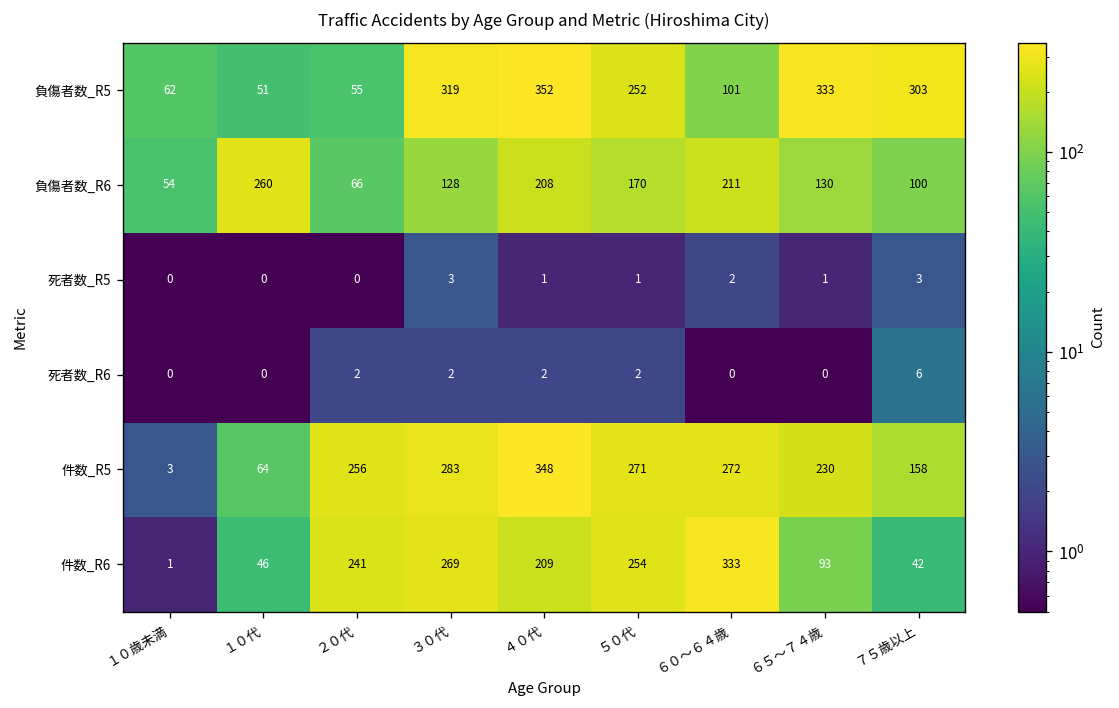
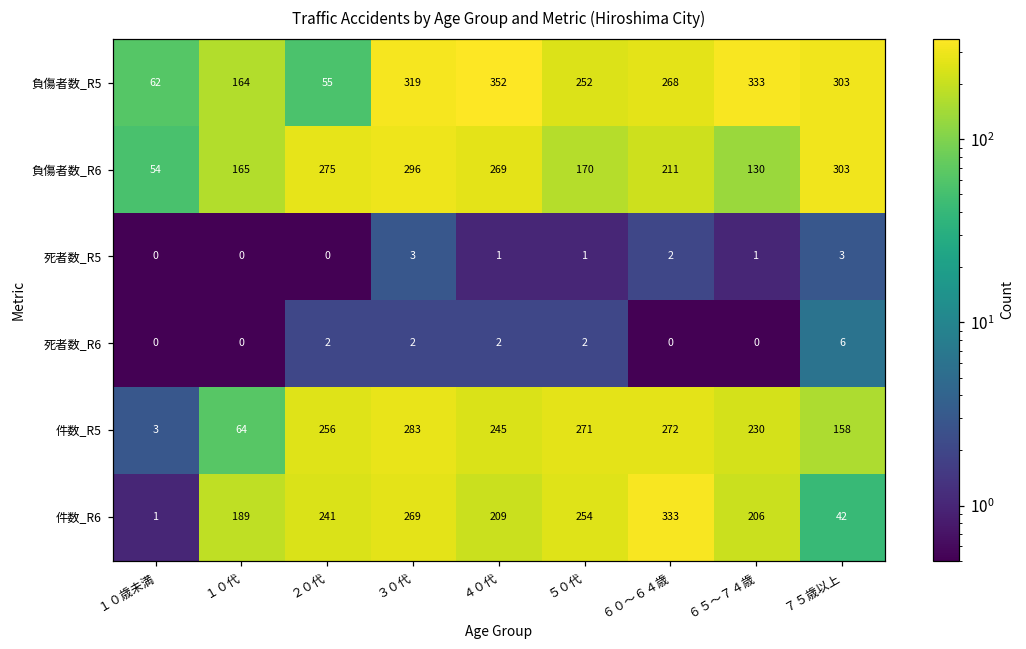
  {
    "負傷者数_R5": {
      "１０歳未満": 62,
-     "１０代": 51,
+     "１０代": 164,
      "２０代": 55,
      "３０代": 319,
      "４０代": 352,
      "５０代": 252,
-     "６０～６４歳": 101,
+     "６０～６４歳": 268,
      "６５～７４歳": 333,
      "７５歳以上": 303
    },
    "負傷者数_R6": {
      "１０歳未満": 54,
-     "１０代": 260,
-     "２０代": 66,
-     "３０代": 128,
-     "４０代": 208,
+     "１０代": 165,
+     "２０代": 275,
+     "３０代": 296,
+     "４０代": 269,
      "５０代": 170,
      "６０～６４歳": 211,
      "６５～７４歳": 130,
-     "７５歳以上": 100
+     "７５歳以上": 303
    },
    "死者数_R5": {
      "１０歳未満": 0,
      "１０代": 0,
      "２０代": 0,
      "３０代": 3,
      "４０代": 1,
      "５０代": 1,
      "６０～６４歳": 2,
      "６５～７４歳": 1,
      "７５歳以上": 3
    },
    "死者数_R6": {
      "１０歳未満": 0,
      "１０代": 0,
      "２０代": 2,
      "３０代": 2,
      "４０代": 2,
      "５０代": 2,
      "６０～６４歳": 0,
      "６５～７４歳": 0,
      "７５歳以上": 6
    },
    "件数_R5": {
      "１０歳未満": 3,
      "１０代": 64,
      "２０代": 256,
      "３０代": 283,
-     "４０代": 348,
+     "４０代": 245,
      "５０代": 271,
      "６０～６４歳": 272,
      "６５～７４歳": 230,
      "７５歳以上": 158
    },
    "件数_R6": {
      "１０歳未満": 1,
-     "１０代": 46,
+     "１０代": 189,
      "２０代": 241,
      "３０代": 269,
      "４０代": 209,
      "５０代": 254,
      "６０～６４歳": 333,
-     "６５～７４歳": 93,
+     "６５～７４歳": 206,
      "７５歳以上": 42
    }
  }
